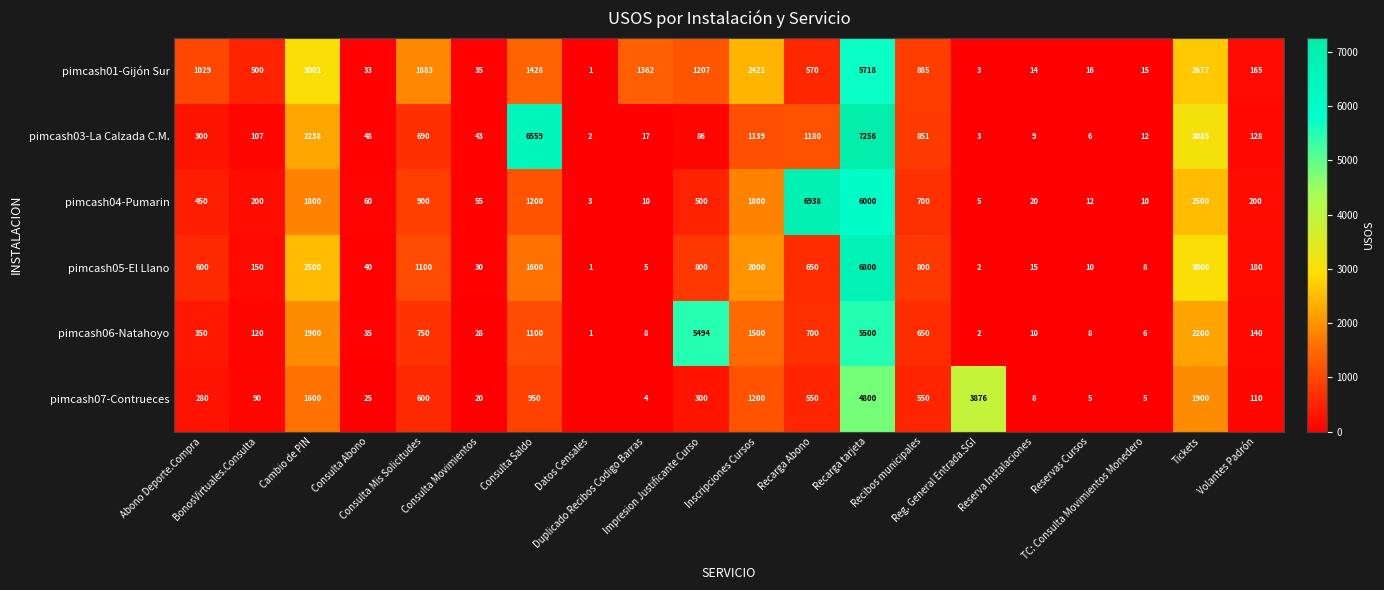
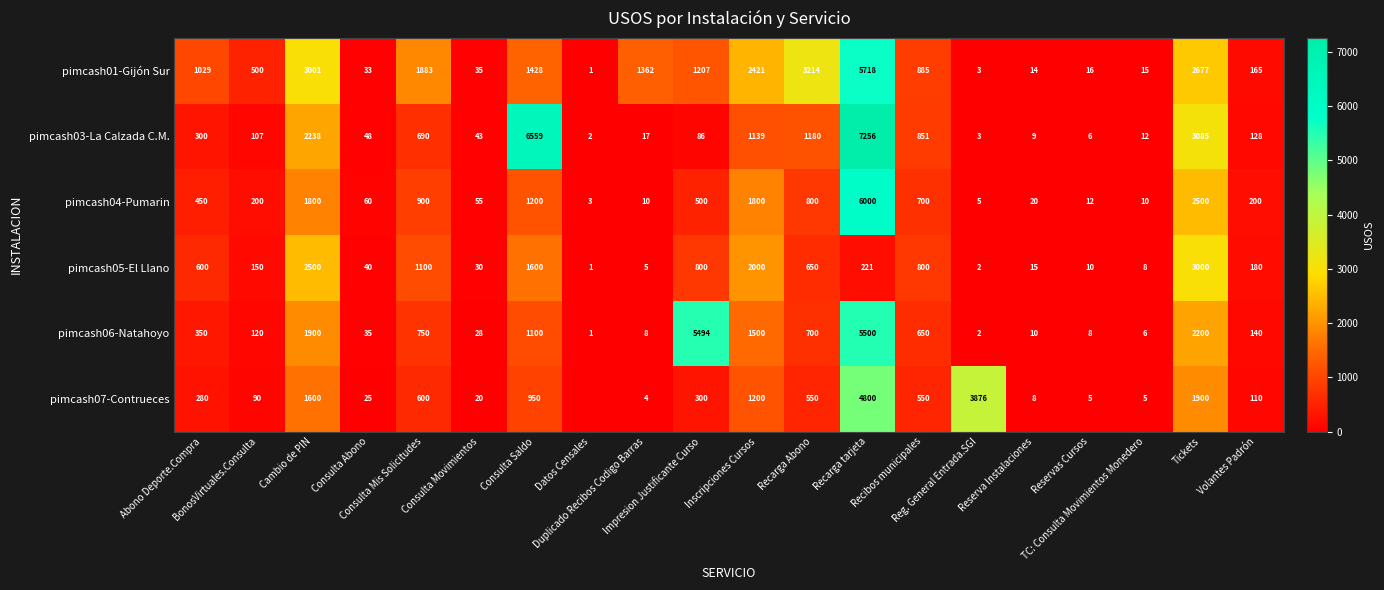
  {
    "pimcash01-Gijón Sur": {
      "Abono Deporte.Compra": 1029,
      "BonosVirtuales.Consulta": 500,
      "Cambio de PIN": 3001,
      "Consulta Abono": 33,
      "Consulta Mis Solicitudes": 1883,
      "Consulta Movimientos": 35,
      "Consulta Saldo": 1428,
      "Datos Censales": 1,
      "Duplicado Recibos Codigo Barras": 1362,
      "Impresion Justificante Curso": 1207,
      "Inscripciones Cursos": 2421,
-     "Recarga Abono": 570,
+     "Recarga Abono": 3214,
      "Recarga tarjeta": 5718,
      "Recibos municipales": 885,
      "Reg. General Entrada.SGI": 3,
      "Reserva Instalaciones": 14,
      "Reservas Cursos": 16,
      "TC: Consulta Movimientos Monedero": 15,
      "Tickets": 2677,
      "Volantes Padrón": 165
    },
    "pimcash03-La Calzada C.M.": {
      "Abono Deporte.Compra": 300,
      "BonosVirtuales.Consulta": 107,
      "Cambio de PIN": 2238,
      "Consulta Abono": 48,
      "Consulta Mis Solicitudes": 690,
      "Consulta Movimientos": 43,
      "Consulta Saldo": 6559,
      "Datos Censales": 2,
      "Duplicado Recibos Codigo Barras": 17,
      "Impresion Justificante Curso": 86,
      "Inscripciones Cursos": 1139,
      "Recarga Abono": 1180,
      "Recarga tarjeta": 7256,
      "Recibos municipales": 851,
      "Reg. General Entrada.SGI": 3,
      "Reserva Instalaciones": 9,
      "Reservas Cursos": 6,
      "TC: Consulta Movimientos Monedero": 12,
      "Tickets": 3085,
      "Volantes Padrón": 128
    },
    "pimcash04-Pumarin": {
      "Abono Deporte.Compra": 450,
      "BonosVirtuales.Consulta": 200,
      "Cambio de PIN": 1800,
      "Consulta Abono": 60,
      "Consulta Mis Solicitudes": 900,
      "Consulta Movimientos": 55,
      "Consulta Saldo": 1200,
      "Datos Censales": 3,
      "Duplicado Recibos Codigo Barras": 10,
      "Impresion Justificante Curso": 500,
      "Inscripciones Cursos": 1800,
-     "Recarga Abono": 6938,
+     "Recarga Abono": 800,
      "Recarga tarjeta": 6000,
      "Recibos municipales": 700,
      "Reg. General Entrada.SGI": 5,
      "Reserva Instalaciones": 20,
      "Reservas Cursos": 12,
      "TC: Consulta Movimientos Monedero": 10,
      "Tickets": 2500,
      "Volantes Padrón": 200
    },
    "pimcash05-El Llano": {
      "Abono Deporte.Compra": 600,
      "BonosVirtuales.Consulta": 150,
      "Cambio de PIN": 2500,
      "Consulta Abono": 40,
      "Consulta Mis Solicitudes": 1100,
      "Consulta Movimientos": 30,
      "Consulta Saldo": 1600,
      "Datos Censales": 1,
      "Duplicado Recibos Codigo Barras": 5,
      "Impresion Justificante Curso": 800,
      "Inscripciones Cursos": 2000,
      "Recarga Abono": 650,
-     "Recarga tarjeta": 6800,
+     "Recarga tarjeta": 221,
      "Recibos municipales": 800,
      "Reg. General Entrada.SGI": 2,
      "Reserva Instalaciones": 15,
      "Reservas Cursos": 10,
      "TC: Consulta Movimientos Monedero": 8,
      "Tickets": 3000,
      "Volantes Padrón": 180
    },
    "pimcash06-Natahoyo": {
      "Abono Deporte.Compra": 350,
      "BonosVirtuales.Consulta": 120,
      "Cambio de PIN": 1900,
      "Consulta Abono": 35,
      "Consulta Mis Solicitudes": 750,
      "Consulta Movimientos": 28,
      "Consulta Saldo": 1100,
      "Datos Censales": 1,
      "Duplicado Recibos Codigo Barras": 8,
      "Impresion Justificante Curso": 5494,
      "Inscripciones Cursos": 1500,
      "Recarga Abono": 700,
      "Recarga tarjeta": 5500,
      "Recibos municipales": 650,
      "Reg. General Entrada.SGI": 2,
      "Reserva Instalaciones": 10,
      "Reservas Cursos": 8,
      "TC: Consulta Movimientos Monedero": 6,
      "Tickets": 2200,
      "Volantes Padrón": 140
    },
    "pimcash07-Contrueces": {
      "Abono Deporte.Compra": 280,
      "BonosVirtuales.Consulta": 90,
      "Cambio de PIN": 1600,
      "Consulta Abono": 25,
      "Consulta Mis Solicitudes": 600,
      "Consulta Movimientos": 20,
      "Consulta Saldo": 950,
      "Duplicado Recibos Codigo Barras": 4,
      "Impresion Justificante Curso": 300,
      "Inscripciones Cursos": 1200,
      "Recarga Abono": 550,
      "Recarga tarjeta": 4800,
      "Recibos municipales": 550,
      "Reg. General Entrada.SGI": 3876,
      "Reserva Instalaciones": 8,
      "Reservas Cursos": 5,
      "TC: Consulta Movimientos Monedero": 5,
      "Tickets": 1900,
      "Volantes Padrón": 110
    }
  }
